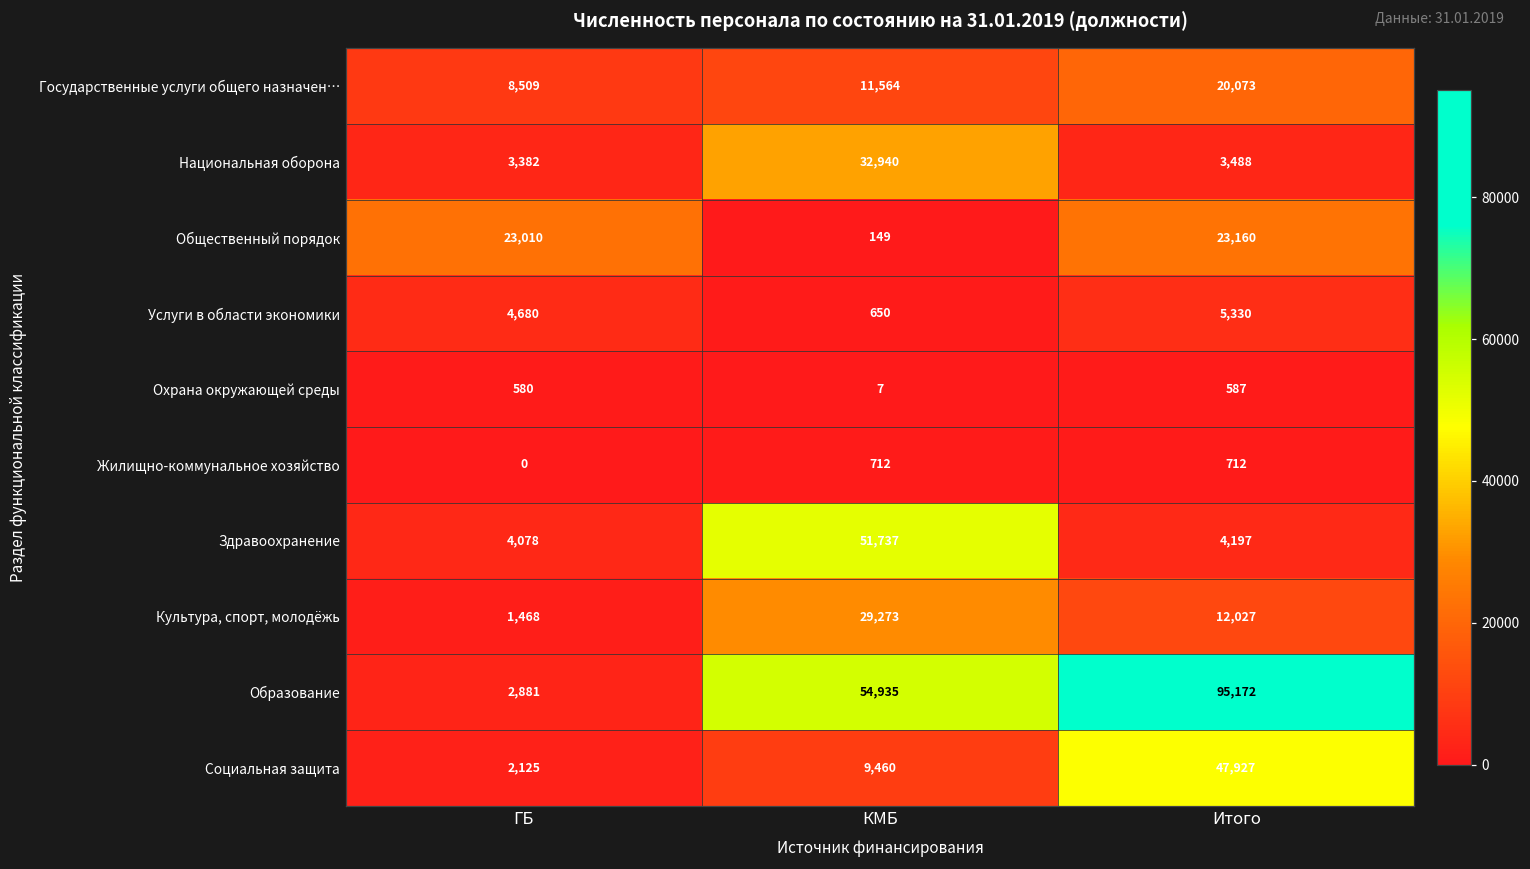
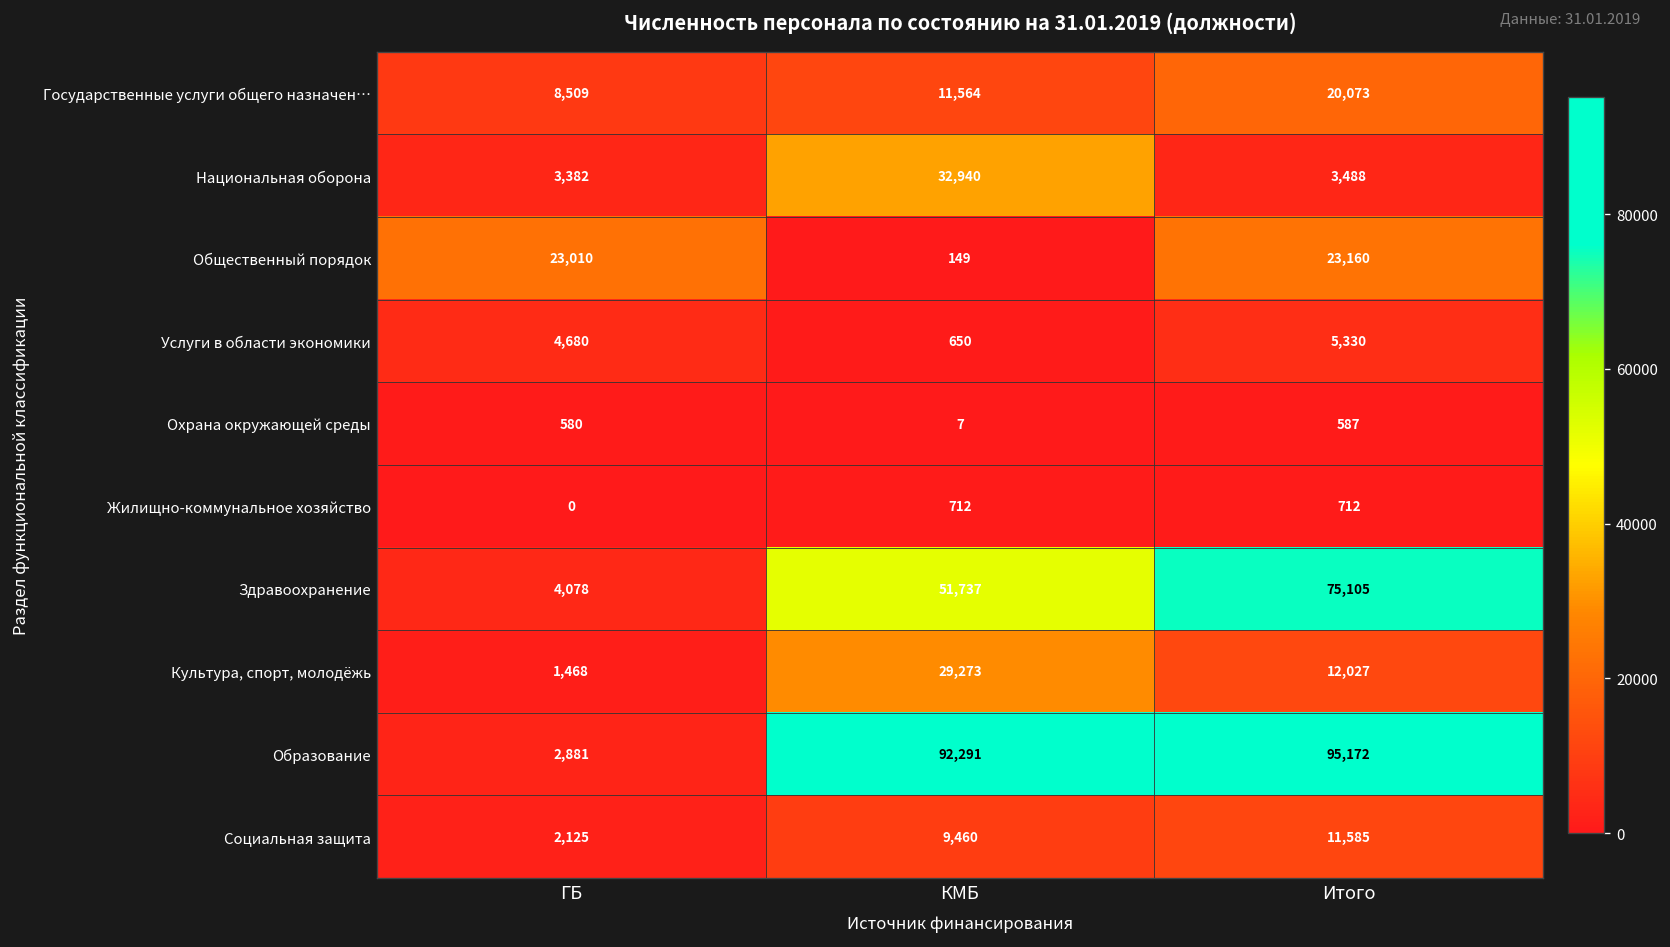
  {
    "Государственные услуги общего назначен…": {
      "ГБ": "8,509",
      "КМБ": "11,564",
      "Итого": "20,073"
    },
    "Национальная оборона": {
      "ГБ": "3,382",
      "КМБ": "32,940",
      "Итого": "3,488"
    },
    "Общественный порядок": {
      "ГБ": "23,010",
      "КМБ": "149",
      "Итого": "23,160"
    },
    "Услуги в области экономики": {
      "ГБ": "4,680",
      "КМБ": "650",
      "Итого": "5,330"
    },
    "Охрана окружающей среды": {
      "ГБ": "580",
      "КМБ": "7",
      "Итого": "587"
    },
    "Жилищно-коммунальное хозяйство": {
      "ГБ": "0",
      "КМБ": "712",
      "Итого": "712"
    },
    "Здравоохранение": {
      "ГБ": "4,078",
      "КМБ": "51,737",
-     "Итого": "4,197"
+     "Итого": "75,105"
    },
    "Культура, спорт, молодёжь": {
      "ГБ": "1,468",
      "КМБ": "29,273",
      "Итого": "12,027"
    },
    "Образование": {
      "ГБ": "2,881",
-     "КМБ": "54,935",
+     "КМБ": "92,291",
      "Итого": "95,172"
    },
    "Социальная защита": {
      "ГБ": "2,125",
      "КМБ": "9,460",
-     "Итого": "47,927"
+     "Итого": "11,585"
    }
  }
